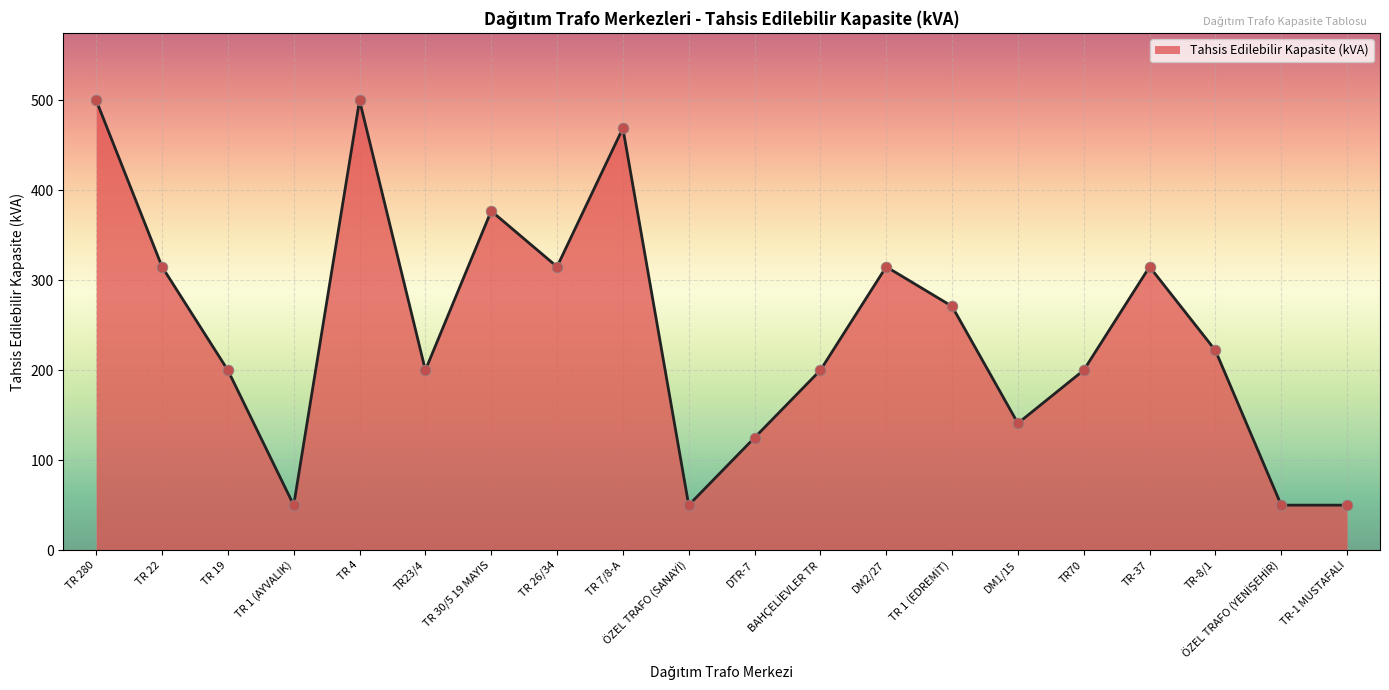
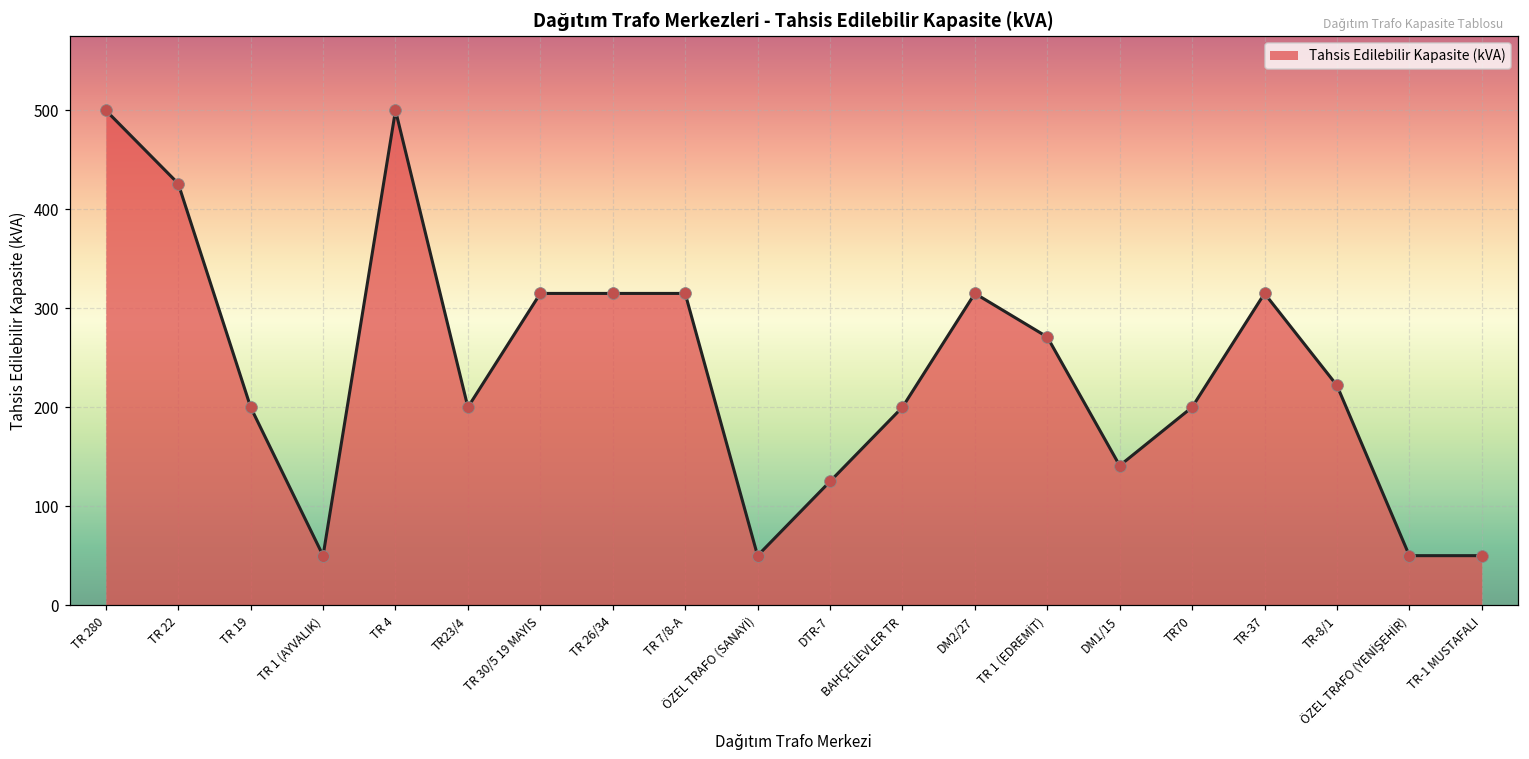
  {
    "TR 280": 500,
-   "TR 22": 320,
+   "TR 22": 430,
    "TR 19": 200,
    "TR 1 (AYVALIK)": 50,
    "TR 4": 500,
    "TR23/4": 200,
-   "TR 30/5 19 MAYIS": 380,
+   "TR 30/5 19 MAYIS": 320,
    "TR 26/34": 320,
-   "TR 7/8-A": 470,
+   "TR 7/8-A": 320,
    "ÖZEL TRAFO (SANAYİ)": 50,
    "DTR-7": 130,
    "BAHÇELİEVLER TR": 200,
    "DM2/27": 320,
    "TR 1 (EDREMİT)": 270,
    "DM1/15": 140,
    "TR70": 200,
    "TR-37": 320,
    "TR-8/1": 220,
    "ÖZEL TRAFO (YENİŞEHİR)": 50,
    "TR-1 MUSTAFALI": 50
  }
